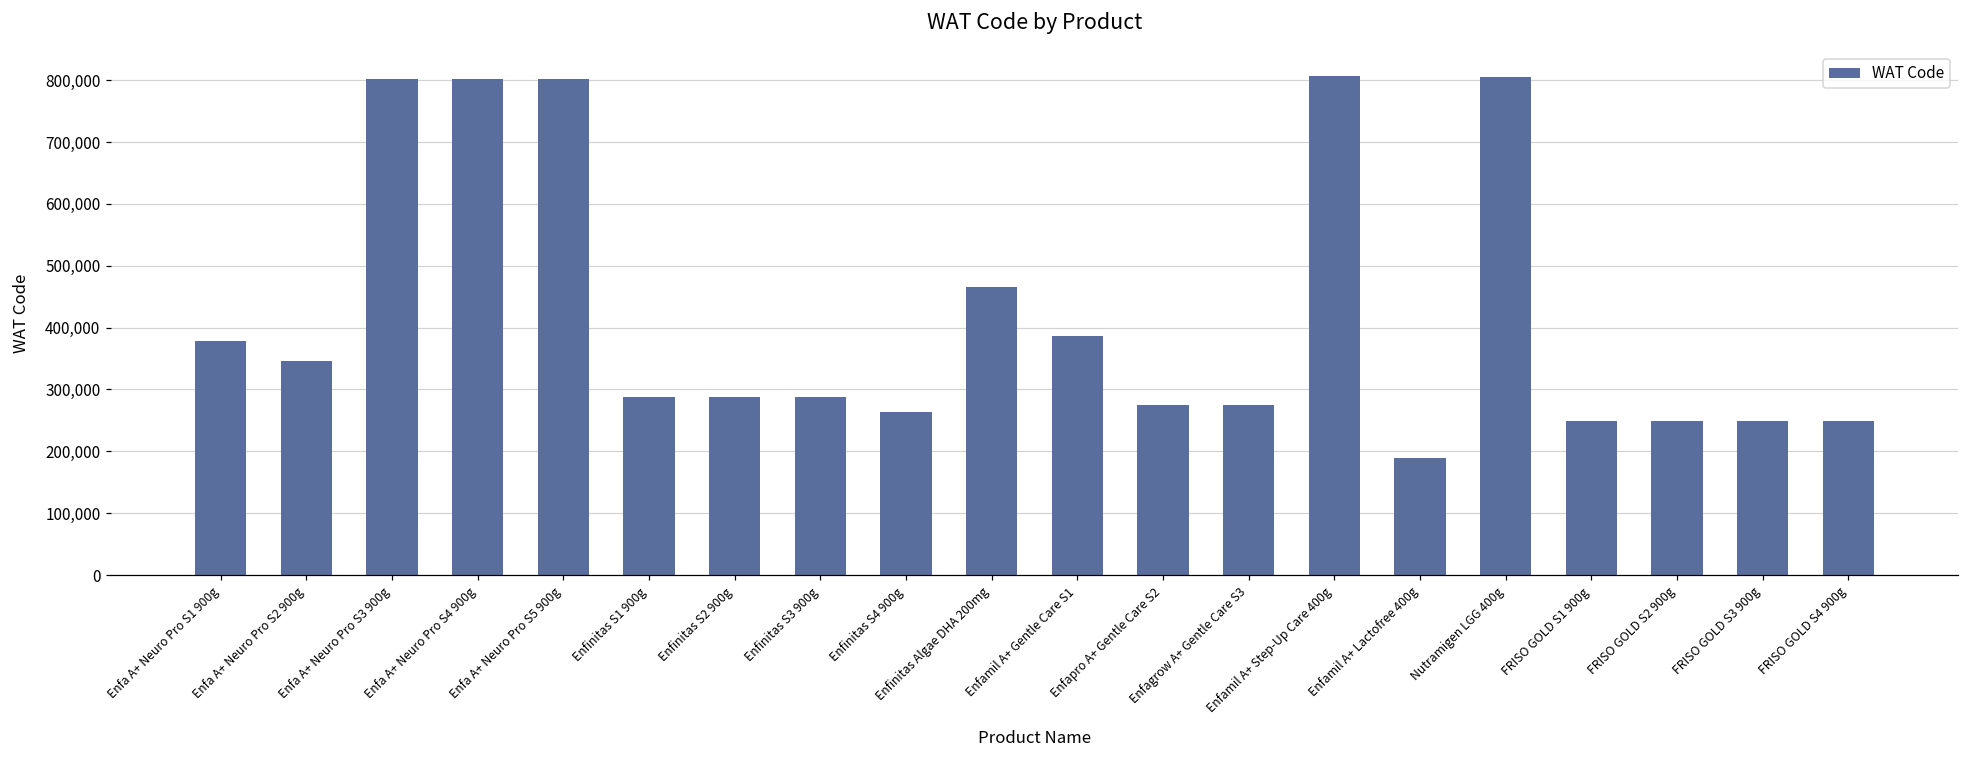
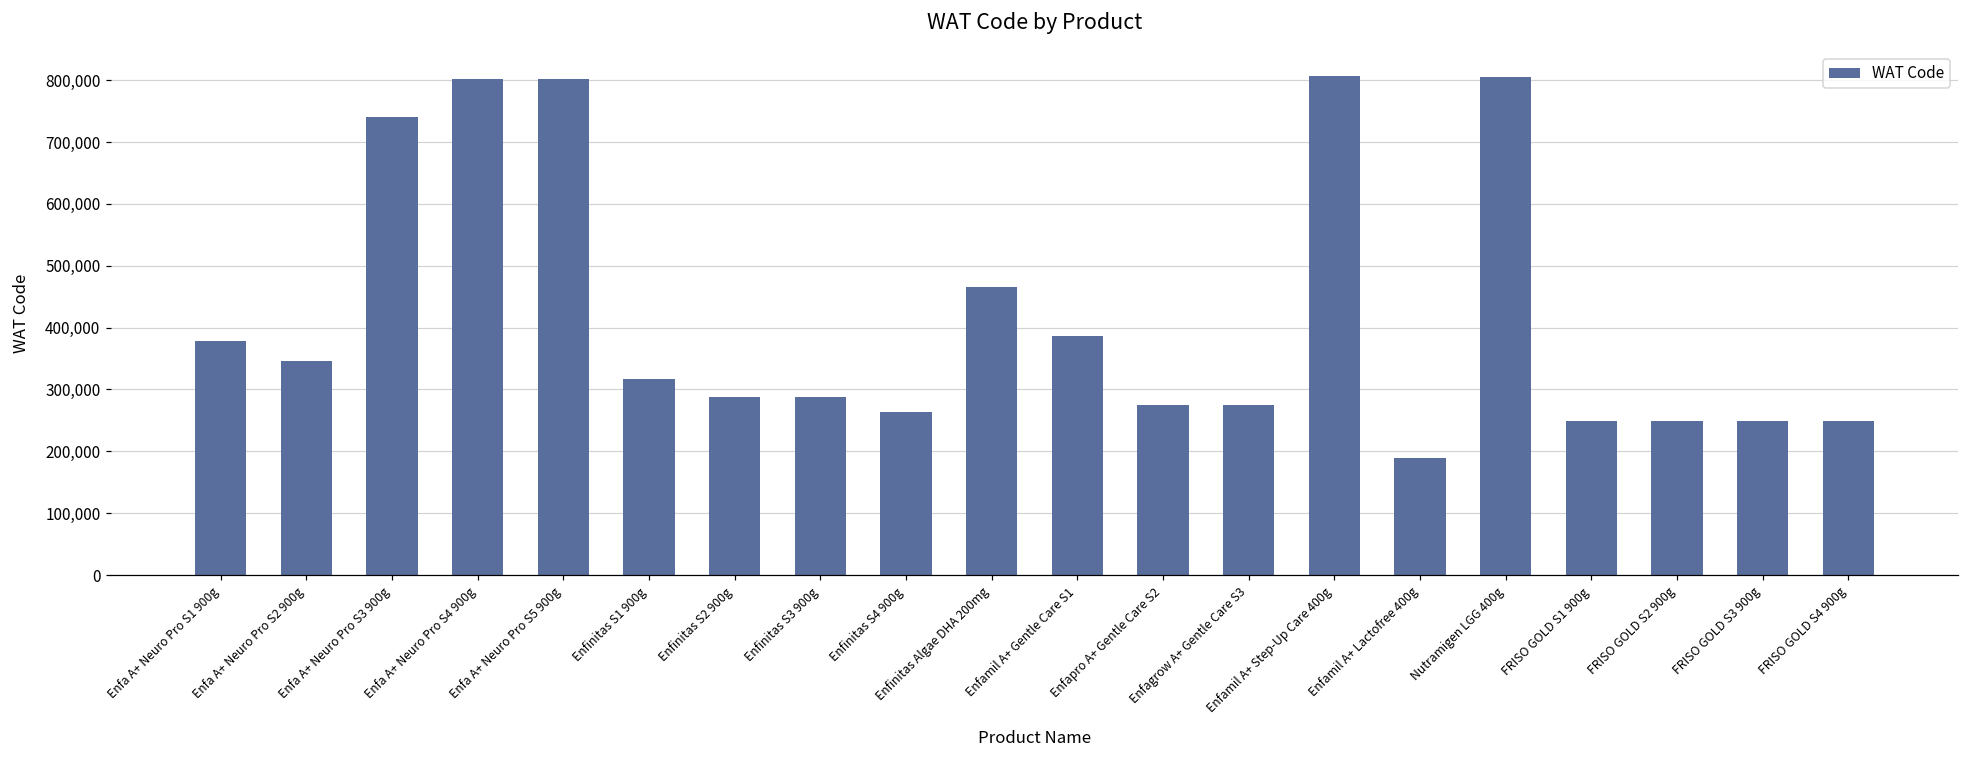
  {
    "Enfa A+ Neuro Pro S1 900g": "380,000",
    "Enfa A+ Neuro Pro S2 900g": "350,000",
-   "Enfa A+ Neuro Pro S3 900g": "800,000",
+   "Enfa A+ Neuro Pro S3 900g": "740,000",
    "Enfa A+ Neuro Pro S4 900g": "800,000",
    "Enfa A+ Neuro Pro S5 900g": "800,000",
-   "Enfinitas S1 900g": "290,000",
+   "Enfinitas S1 900g": "320,000",
    "Enfinitas S2 900g": "290,000",
    "Enfinitas S3 900g": "290,000",
    "Enfinitas S4 900g": "260,000",
    "Enfinitas Algae DHA 200mg": "470,000",
    "Enfamil A+ Gentle Care S1": "390,000",
    "Enfapro A+ Gentle Care S2": "280,000",
    "Enfagrow A+ Gentle Care S3": "280,000",
    "Enfamil A+ Step-Up Care 400g": "810,000",
    "Enfamil A+ Lactofree 400g": "190,000",
    "Nutramigen LGG 400g": "810,000",
    "FRISO GOLD S1 900g": "250,000",
    "FRISO GOLD S2 900g": "250,000",
    "FRISO GOLD S3 900g": "250,000",
    "FRISO GOLD S4 900g": "250,000"
  }
